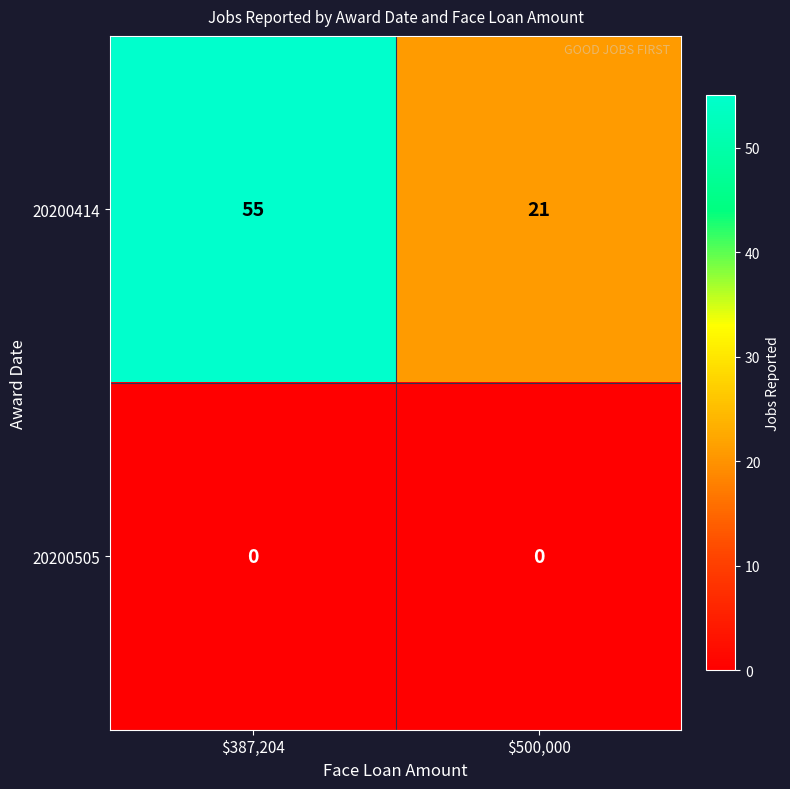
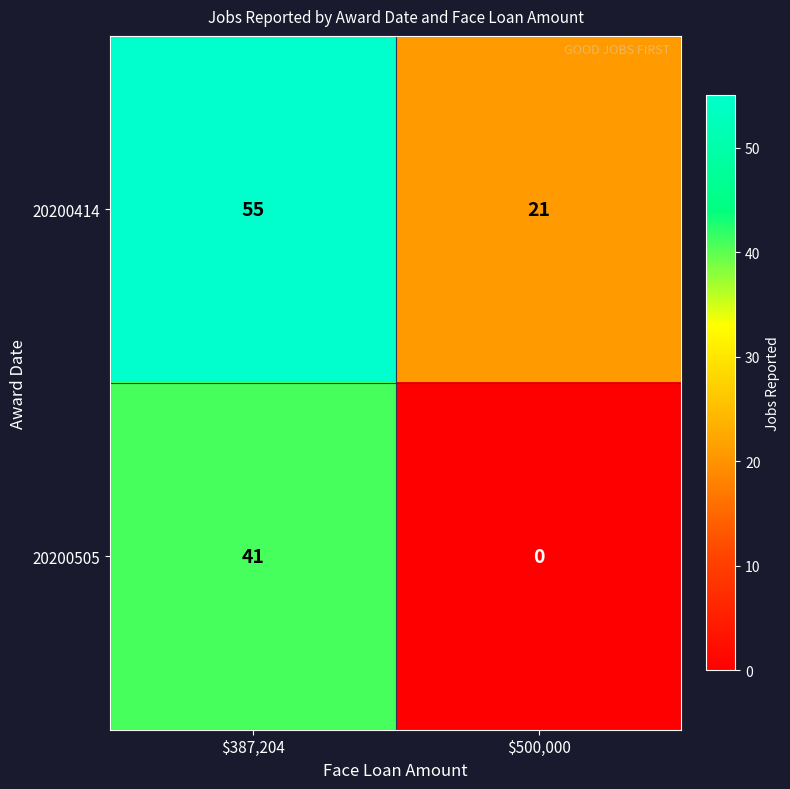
  {
    "20200414": {
      "$387,204": 55
    },
    "20200505": {
-     "$387,204": 0,
+     "$387,204": 41,
      "$500,000": 0
    }
  }
